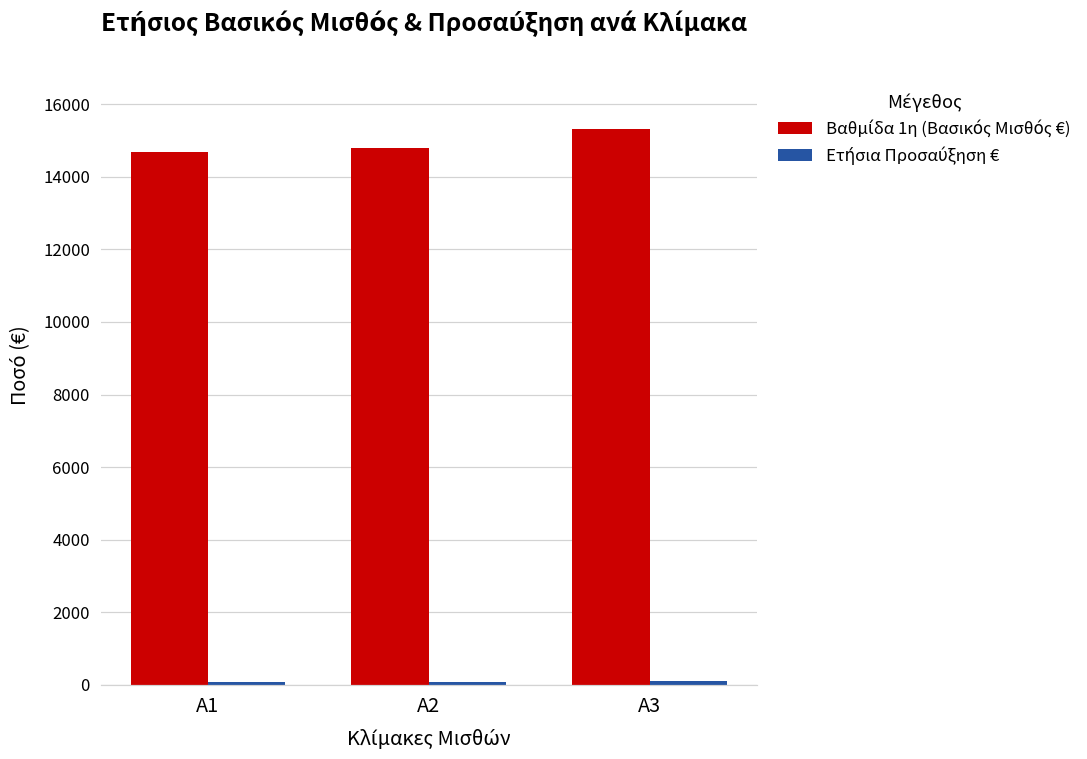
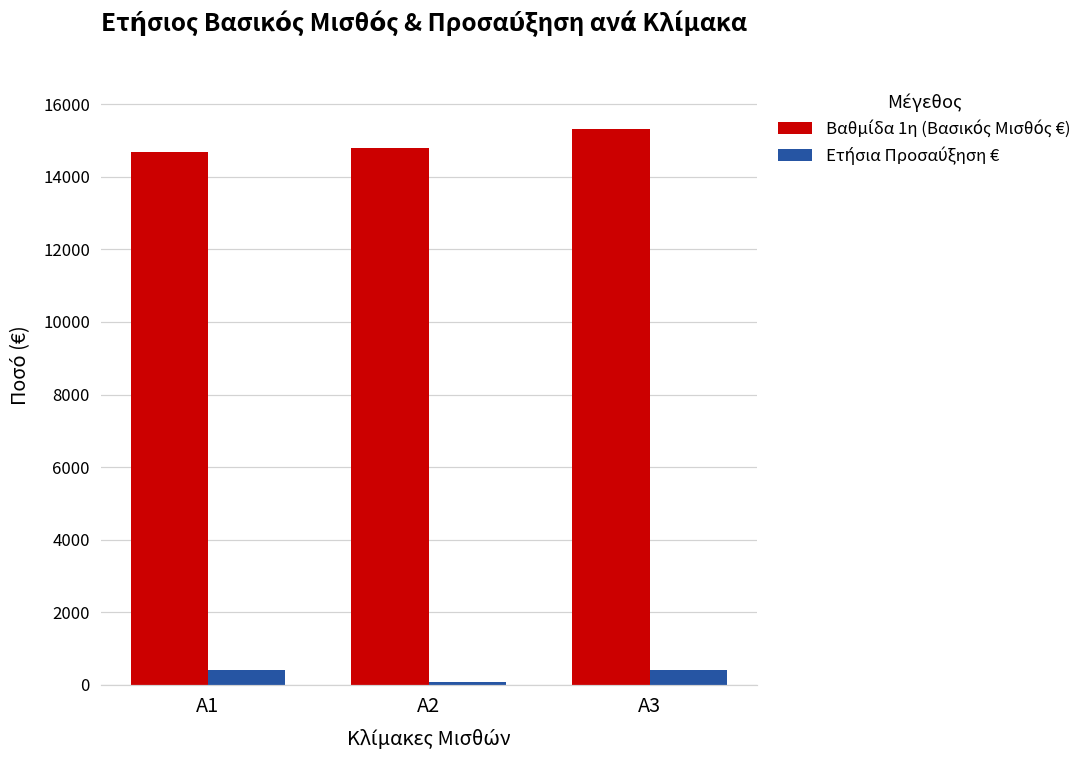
  {
    "Βαθμίδα 1η (Βασικός Μισθός €)": {
      "A1": 14700,
      "A2": 14800,
      "A3": 15300
    },
    "Ετήσια Προσαύξηση €": {
-     "A1": 100,
+     "A1": 400,
      "A2": 100,
-     "A3": 100
+     "A3": 400
    }
  }
